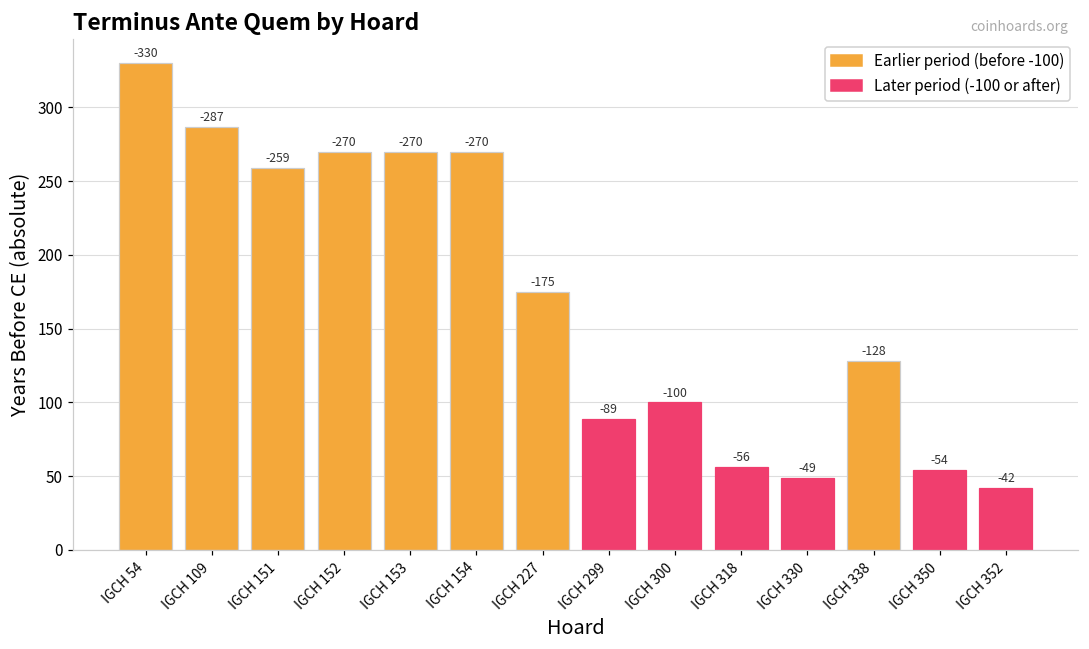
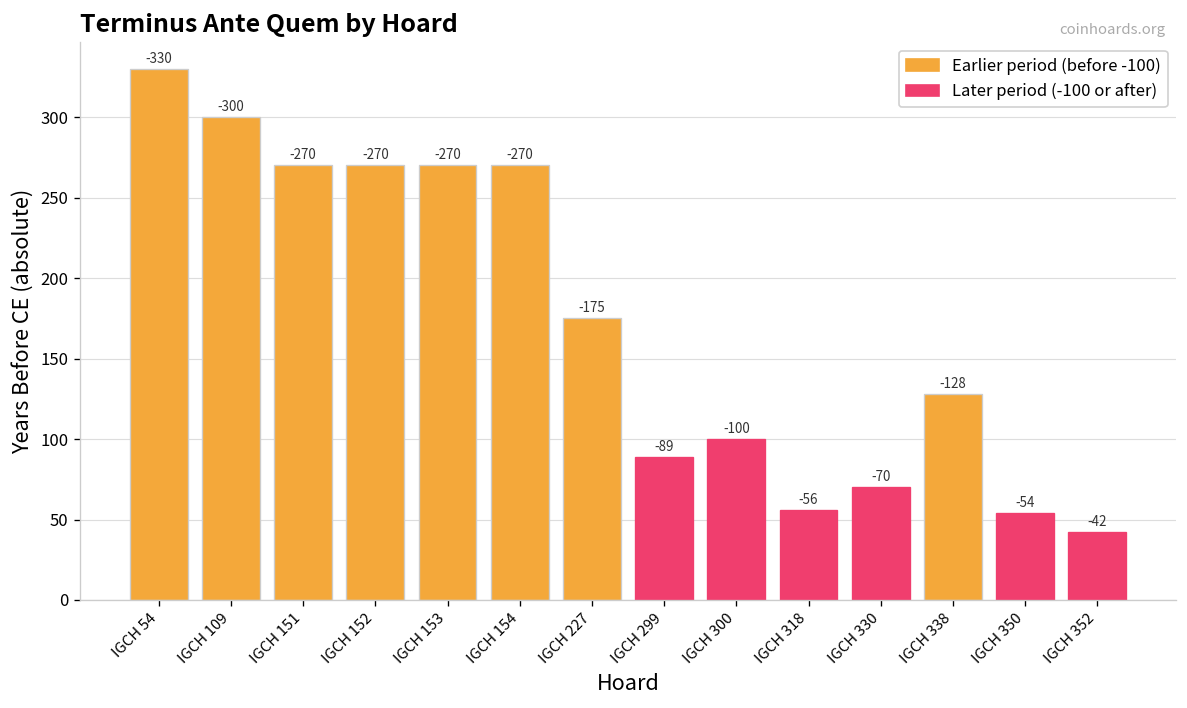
  {
-   "IGCH 109": -287,
-   "IGCH 151": -259,
-   "IGCH 330": -49
+   "IGCH 109": -300,
+   "IGCH 151": -270,
+   "IGCH 330": -70
  }
